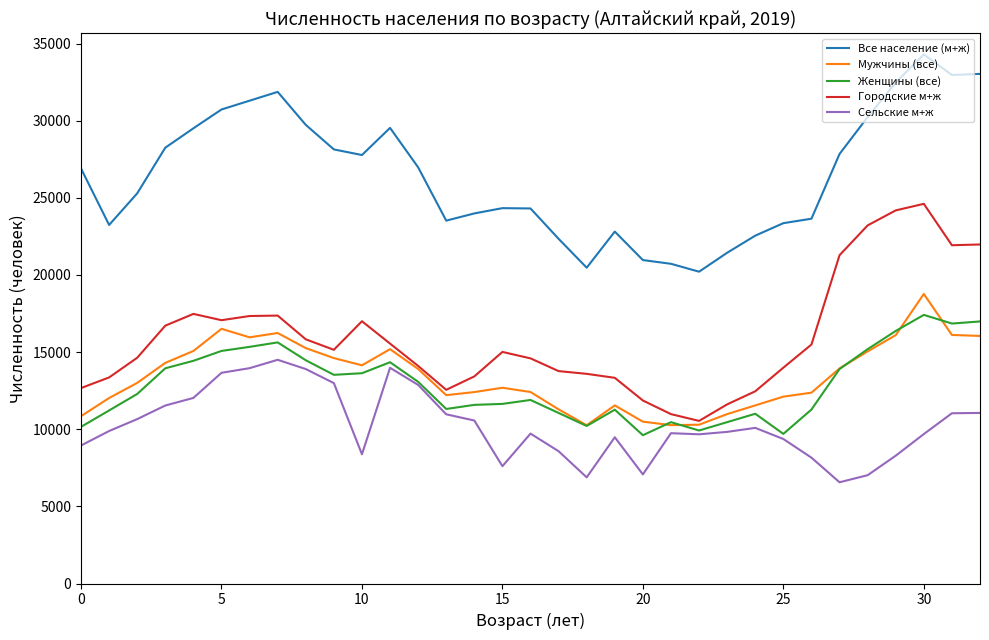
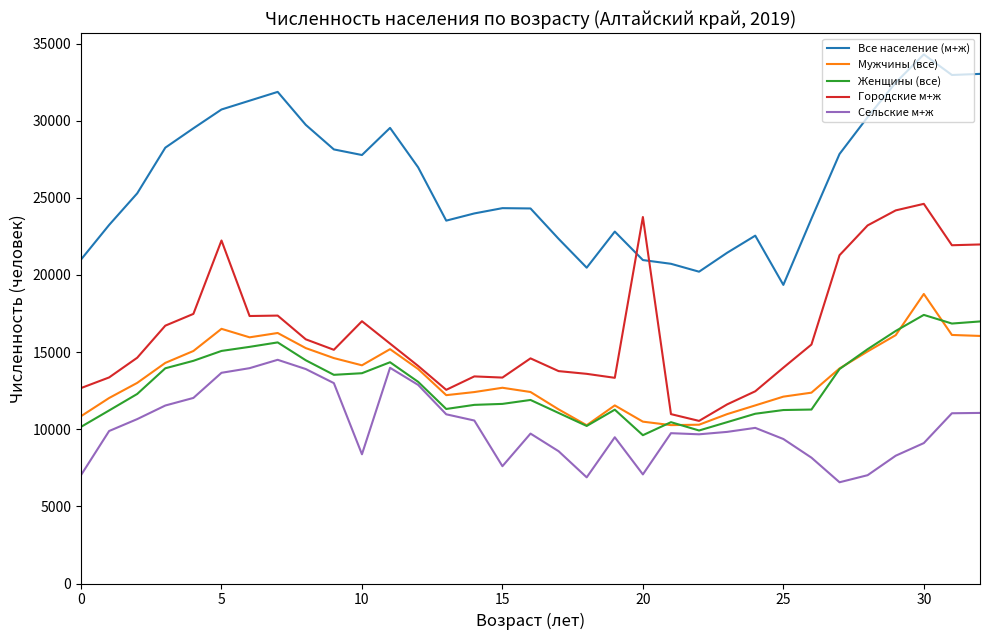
  {
    "Все население (м+ж)": {
-     "0": 26900,
+     "0": 21000,
      "5": 30700,
      "10": 27800,
      "15": 24300,
      "20": 21000,
-     "25": 23400
+     "25": 19400
    },
    "Мужчины (все)": {
      "0": 10800,
      "5": 16500,
      "10": 14100,
      "15": 12700,
      "20": 10500,
      "25": 12100,
      "30": 18800
    },
    "Женщины (все)": {
      "0": 10200,
      "5": 15100,
      "10": 13600,
      "15": 11600,
      "20": 9600,
-     "25": 9700,
+     "25": 11200,
      "30": 17400
    },
    "Городские м+ж": {
      "0": 12700,
-     "5": 17100,
+     "5": 22200,
      "10": 17000,
-     "15": 15000,
-     "20": 11900,
+     "15": 13300,
+     "20": 23800,
      "25": 14000,
      "30": 24600
    },
    "Сельские м+ж": {
-     "0": 8900,
+     "0": 7000,
      "5": 13700,
      "10": 8400,
      "15": 7600,
      "20": 7100,
      "25": 9400,
-     "30": 9700
+     "30": 9100
    }
  }
